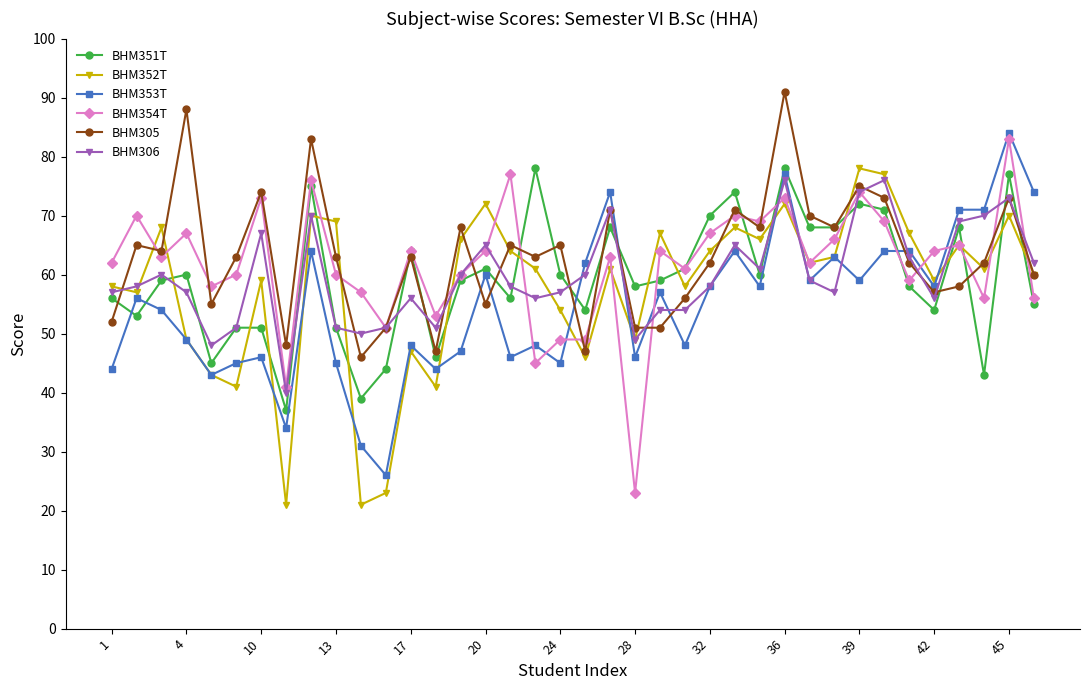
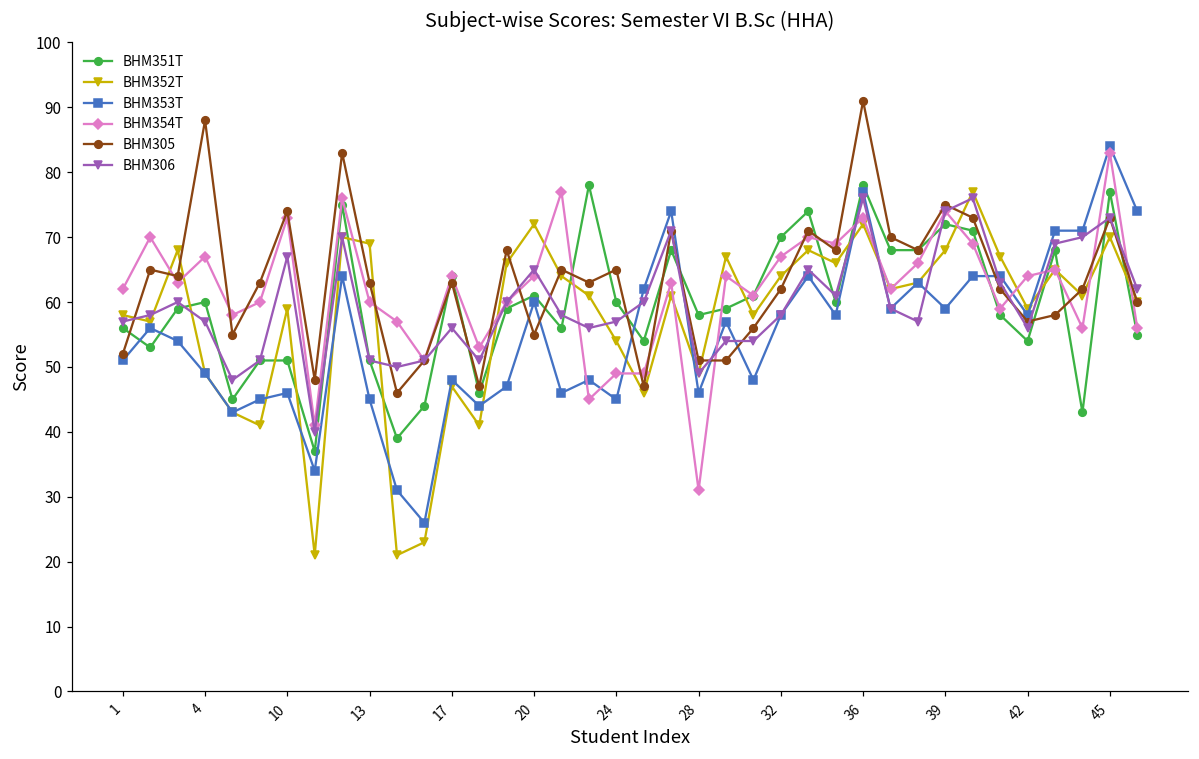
  {
    "BHM351T": {
      "1": 56,
      "4": 60,
      "10": 51,
      "28": 58,
      "39": 72,
      "42": 54,
      "45": 77
    },
    "BHM352T": {
      "1": 58,
      "10": 59,
      "13": 69,
-     "39": 78,
+     "39": 68,
      "42": 59,
      "45": 70
    },
    "BHM353T": {
-     "1": 44,
+     "1": 51,
      "10": 46,
      "13": 45,
      "28": 46,
      "39": 59,
      "42": 58,
      "45": 84
    },
    "BHM354T": {
      "1": 62,
      "4": 67,
      "10": 73,
      "13": 60,
-     "28": 23,
+     "28": 31,
      "42": 64,
      "45": 83
    },
    "BHM305": {
      "1": 52,
      "4": 88,
      "10": 74,
      "13": 63,
      "28": 51,
      "39": 75,
      "42": 57
    },
    "BHM306": {
      "1": 57,
      "4": 57,
      "10": 67,
      "42": 56
    }
  }
